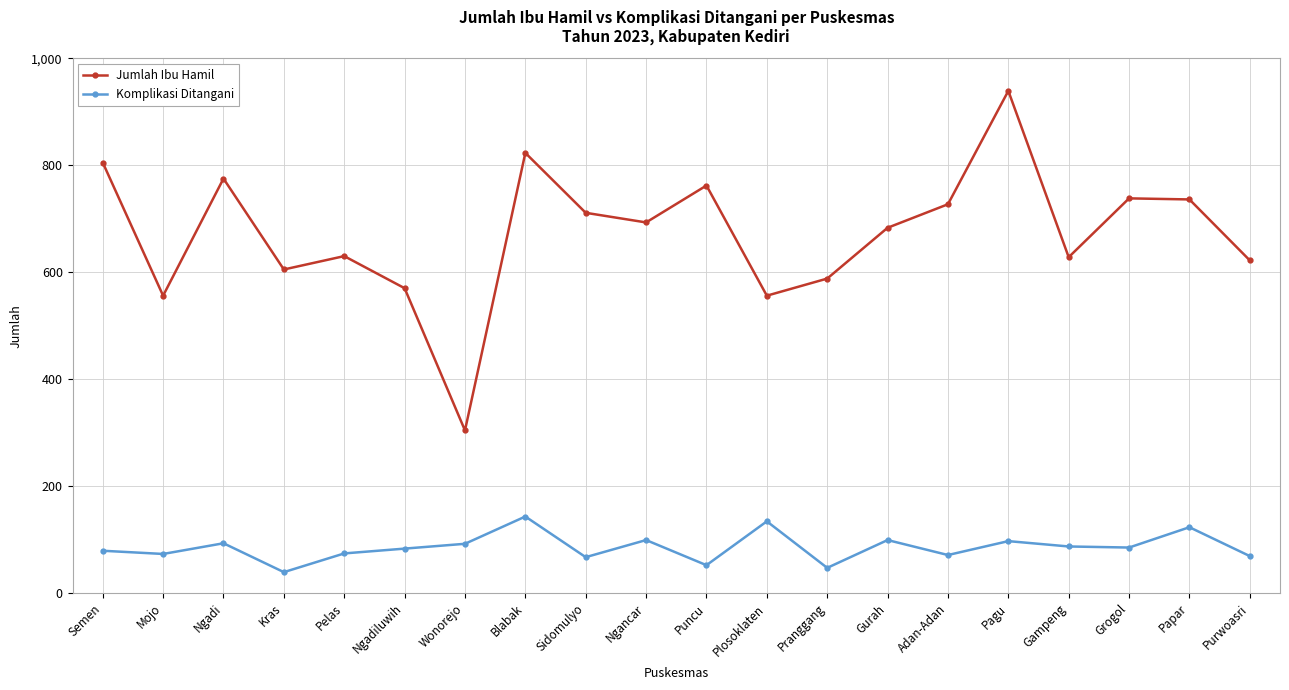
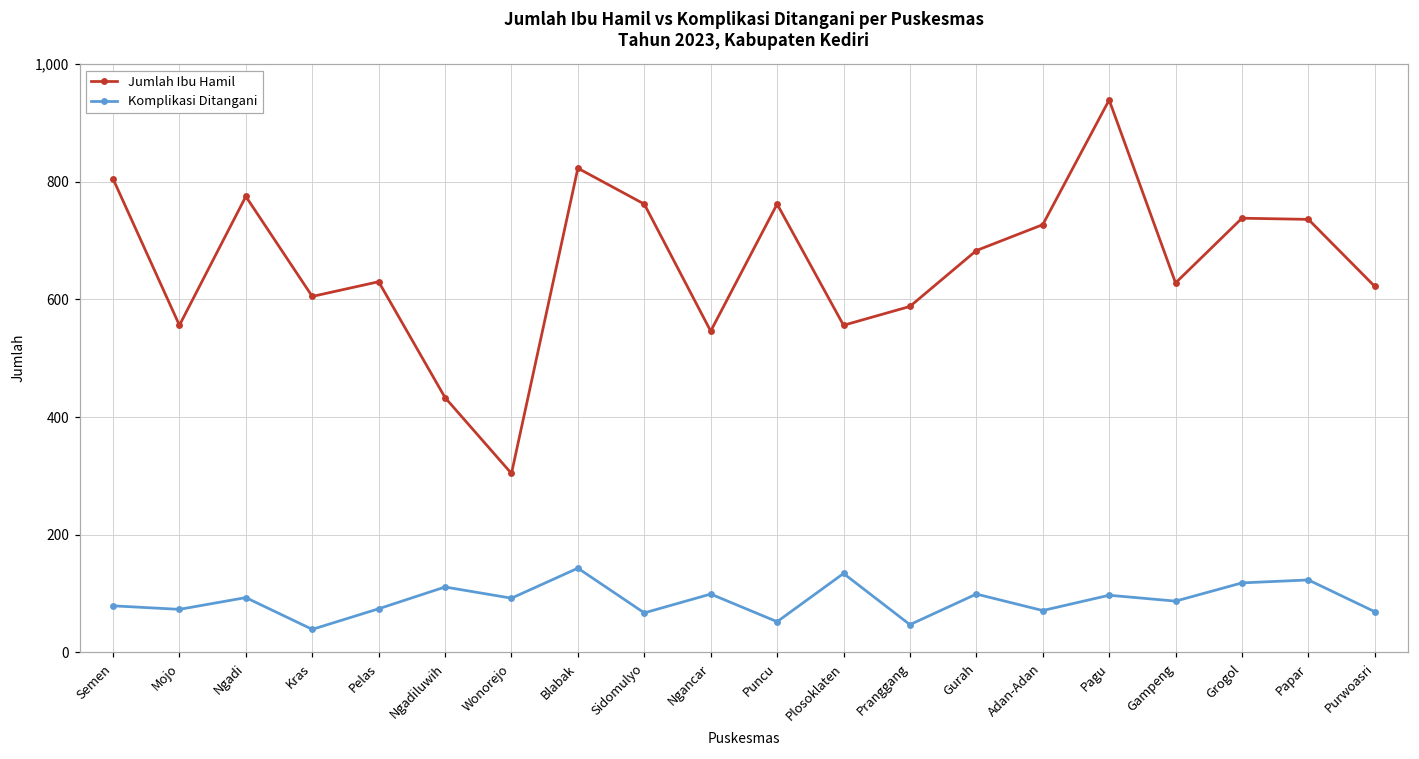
  {
    "Jumlah Ibu Hamil": {
      "Semen": 810,
      "Mojo": 560,
      "Ngadi": 780,
      "Kras": 610,
      "Pelas": 630,
-     "Ngadiluwih": 570,
+     "Ngadiluwih": 430,
      "Wonorejo": 300,
      "Blabak": 820,
-     "Sidomulyo": 710,
-     "Ngancar": 690,
+     "Sidomulyo": 760,
+     "Ngancar": 550,
      "Puncu": 760,
      "Plosoklaten": 560,
      "Pranggang": 590,
      "Gurah": 680,
      "Adan-Adan": 730,
      "Pagu": 940,
      "Gampeng": 630,
      "Grogol": 740,
      "Papar": 740,
      "Purwoasri": 620
    },
    "Komplikasi Ditangani": {
      "Semen": 80,
      "Mojo": 70,
      "Ngadi": 90,
      "Kras": 40,
      "Pelas": 70,
-     "Ngadiluwih": 80,
+     "Ngadiluwih": 110,
      "Wonorejo": 90,
      "Blabak": 140,
      "Sidomulyo": 70,
      "Ngancar": 100,
      "Puncu": 50,
      "Plosoklaten": 130,
      "Pranggang": 50,
      "Gurah": 100,
      "Adan-Adan": 70,
      "Pagu": 100,
      "Gampeng": 90,
-     "Grogol": 90,
+     "Grogol": 120,
      "Papar": 120,
      "Purwoasri": 70
    }
  }
